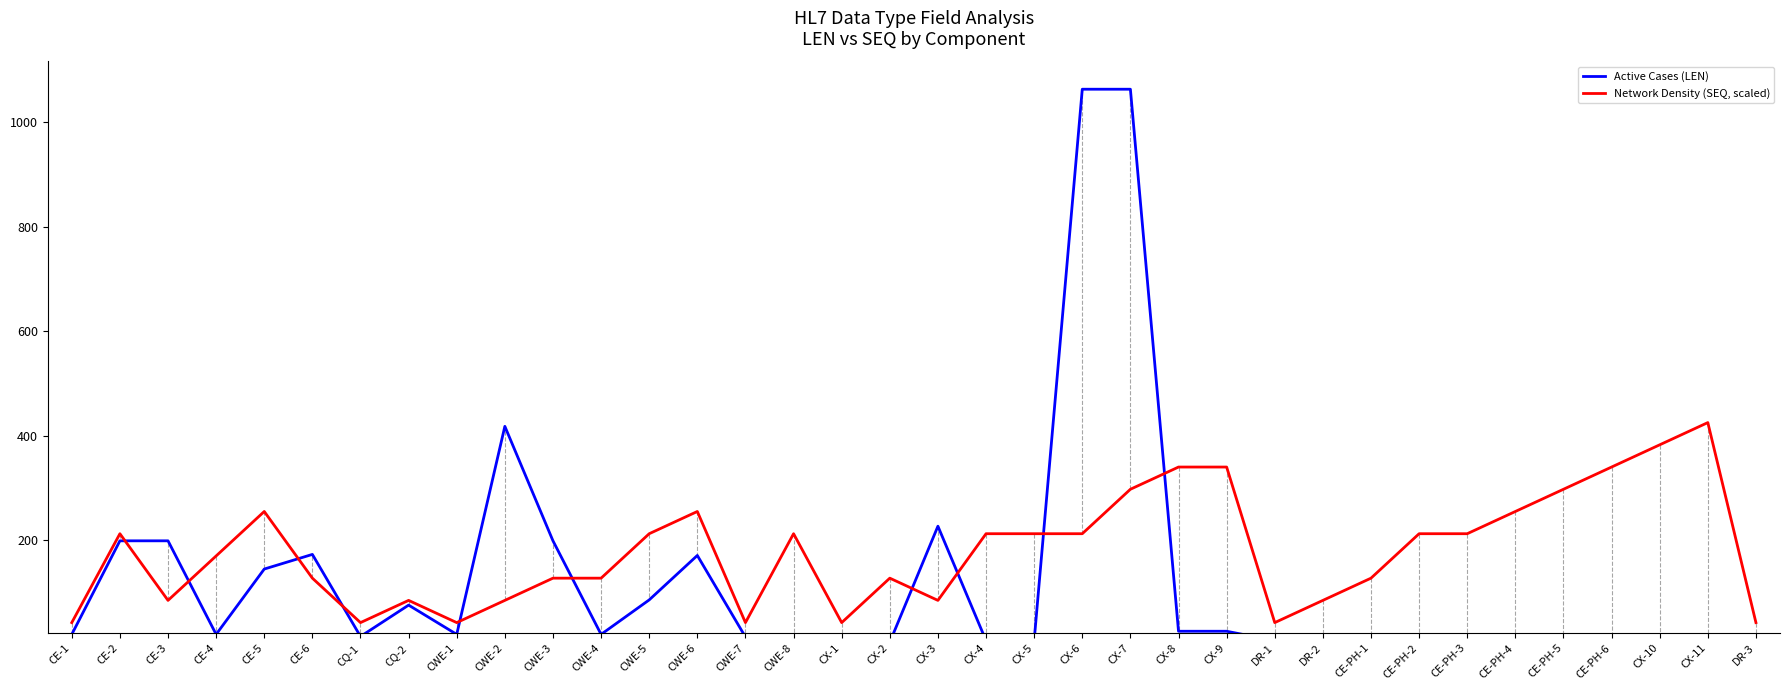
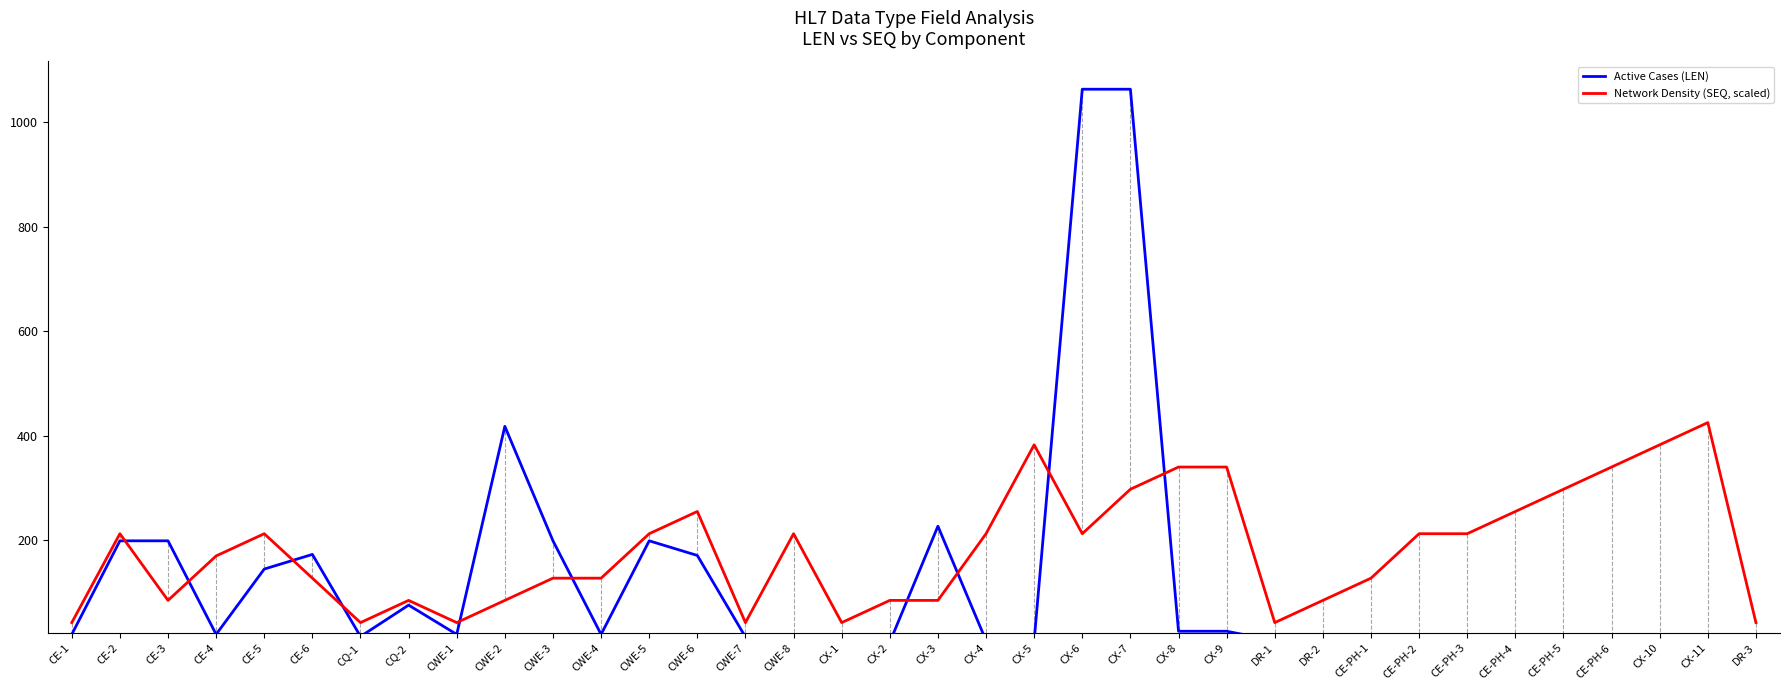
  {
    "Active Cases (LEN)": {
-     "CWE-5": 90
+     "CWE-5": 200
    },
    "Network Density (SEQ, scaled)": {
-     "CE-5": 260,
-     "CX-2": 130,
-     "CX-5": 210
+     "CE-5": 210,
+     "CX-2": 90,
+     "CX-5": 380
    }
  }
